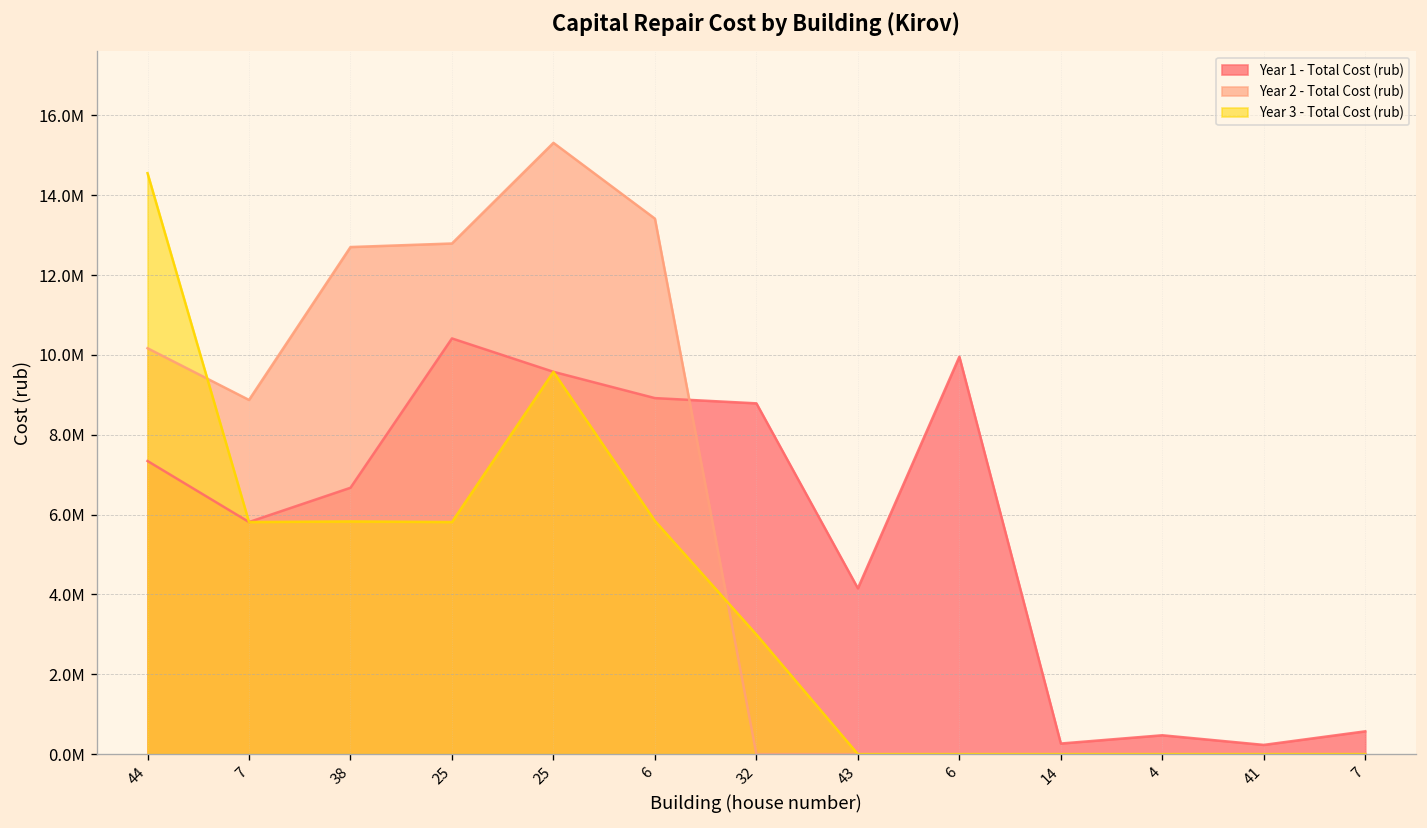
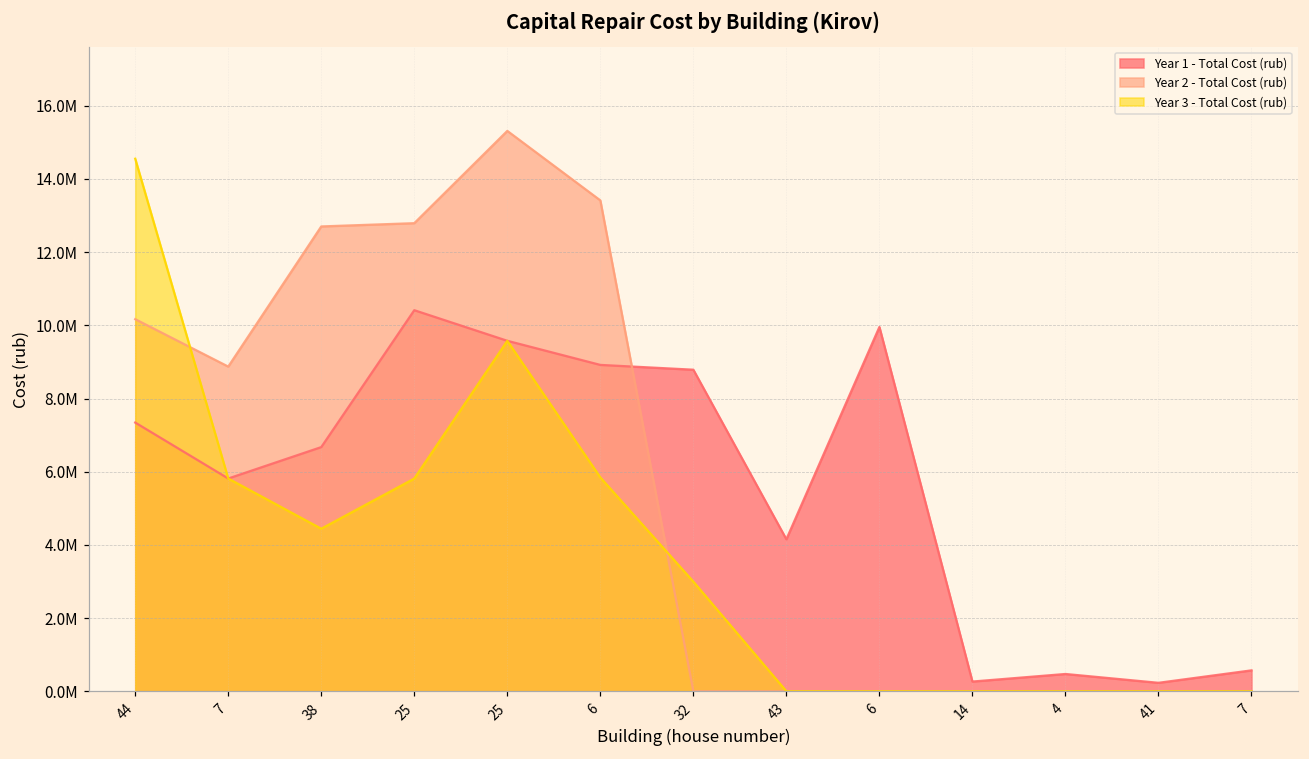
  {
    "Year 3 - Total Cost (rub)": {
      "44": 14600000,
-     "38": 5800000,
+     "38": 4400000,
      "32": 3000000
    }
  }
